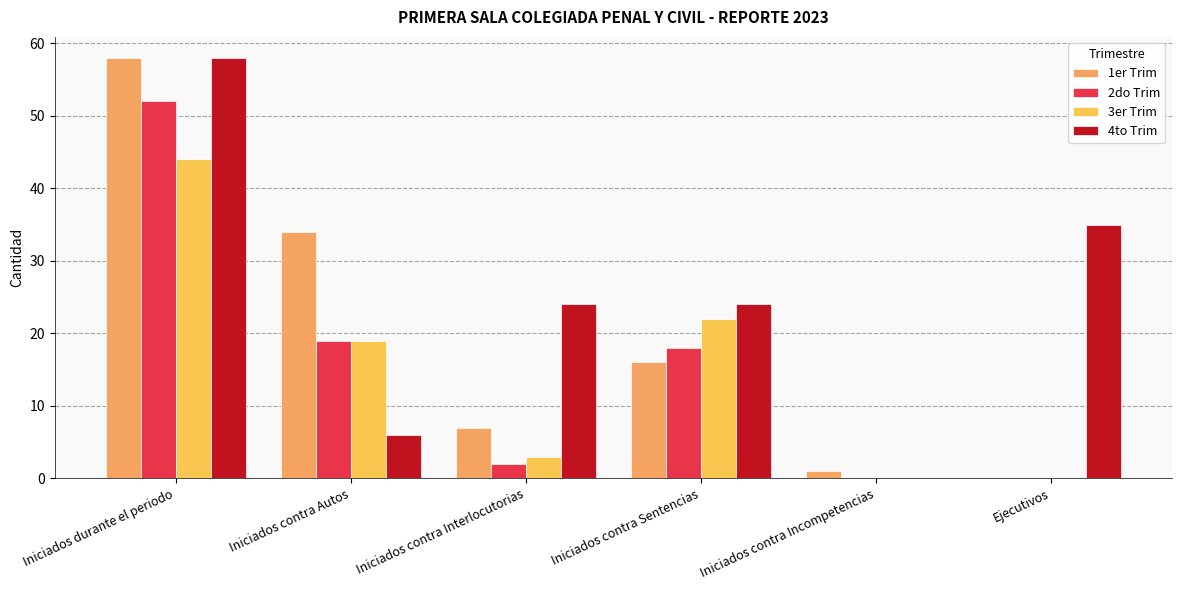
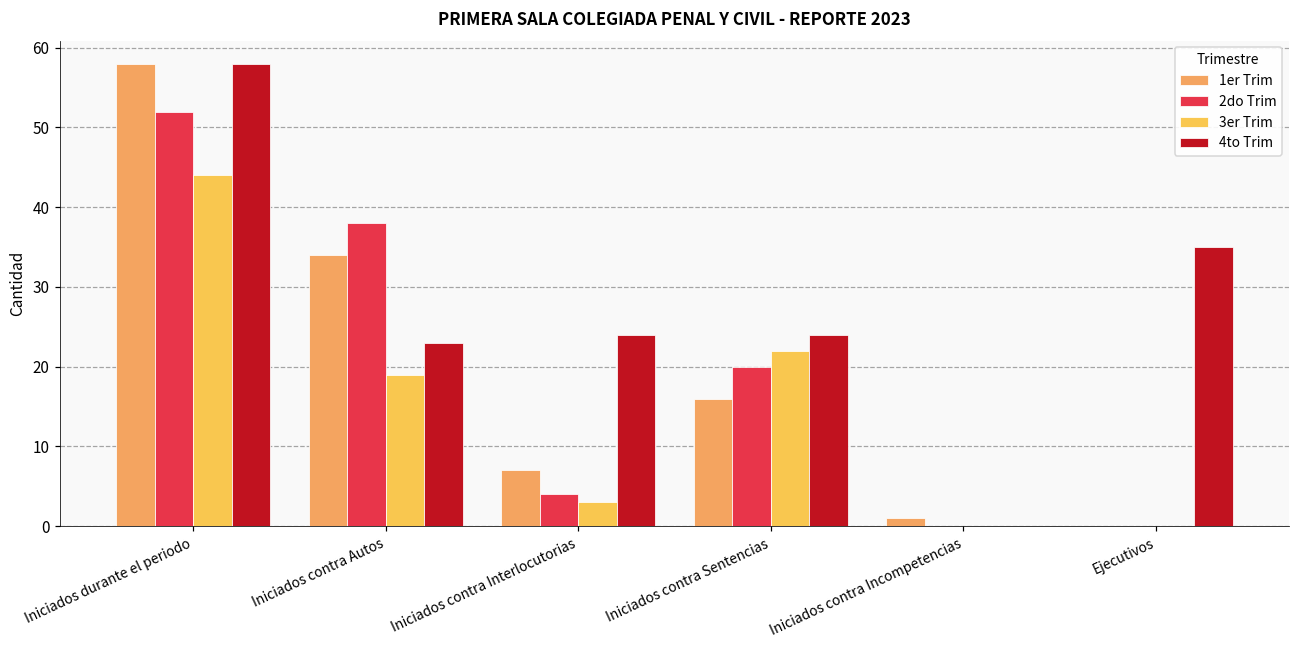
  {
    "2do Trim": {
      "Iniciados durante el periodo": 52,
-     "Iniciados contra Autos": 19,
-     "Iniciados contra Interlocutorias": 2,
-     "Iniciados contra Sentencias": 18,
+     "Iniciados contra Autos": 38,
+     "Iniciados contra Interlocutorias": 4,
+     "Iniciados contra Sentencias": 20,
      "Iniciados contra Incompetencias": 0,
      "Ejecutivos": 0
    },
    "4to Trim": {
      "Iniciados durante el periodo": 58,
-     "Iniciados contra Autos": 6,
+     "Iniciados contra Autos": 23,
      "Iniciados contra Interlocutorias": 24,
      "Iniciados contra Sentencias": 24,
      "Iniciados contra Incompetencias": 0,
      "Ejecutivos": 35
    }
  }
